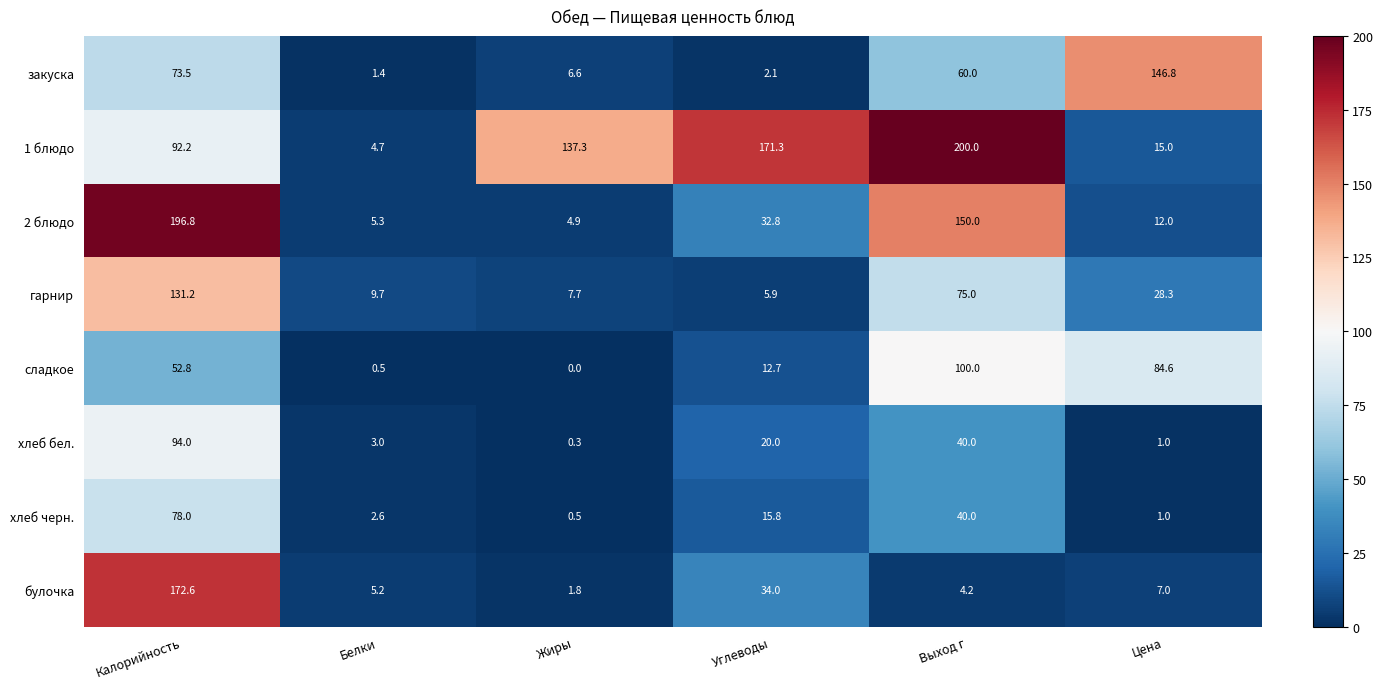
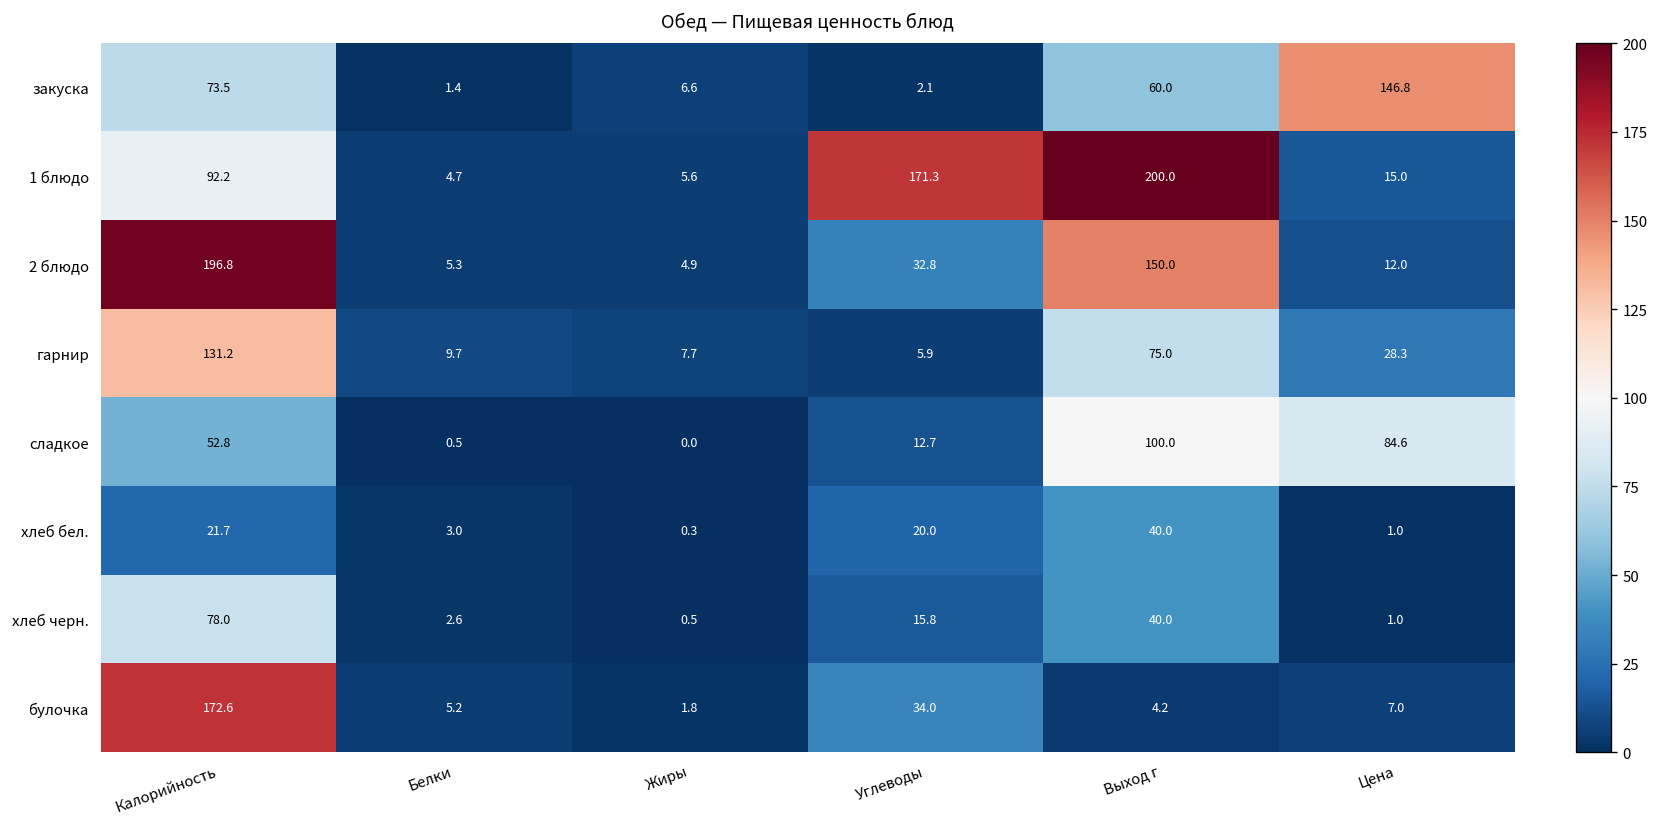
  {
    "закуска": {
      "Калорийность": 73.5,
      "Белки": 1.4,
      "Жиры": 6.6,
      "Углеводы": 2.1,
      "Выход г": 60.0,
      "Цена": 146.8
    },
    "1 блюдо": {
      "Калорийность": 92.2,
      "Белки": 4.7,
-     "Жиры": 137.3,
+     "Жиры": 5.6,
      "Углеводы": 171.3,
      "Выход г": 200.0,
      "Цена": 15.0
    },
    "2 блюдо": {
      "Калорийность": 196.8,
      "Белки": 5.3,
      "Жиры": 4.9,
      "Углеводы": 32.8,
      "Выход г": 150.0,
      "Цена": 12.0
    },
    "гарнир": {
      "Калорийность": 131.2,
      "Белки": 9.7,
      "Жиры": 7.7,
      "Углеводы": 5.9,
      "Выход г": 75.0,
      "Цена": 28.3
    },
    "сладкое": {
      "Калорийность": 52.8,
      "Белки": 0.5,
      "Жиры": 0.0,
      "Углеводы": 12.7,
      "Выход г": 100.0,
      "Цена": 84.6
    },
    "хлеб бел.": {
-     "Калорийность": 94.0,
+     "Калорийность": 21.7,
      "Белки": 3.0,
      "Жиры": 0.3,
      "Углеводы": 20.0,
      "Выход г": 40.0,
      "Цена": 1.0
    },
    "хлеб черн.": {
      "Калорийность": 78.0,
      "Белки": 2.6,
      "Жиры": 0.5,
      "Углеводы": 15.8,
      "Выход г": 40.0,
      "Цена": 1.0
    },
    "булочка": {
      "Калорийность": 172.6,
      "Белки": 5.2,
      "Жиры": 1.8,
      "Углеводы": 34.0,
      "Выход г": 4.2,
      "Цена": 7.0
    }
  }
